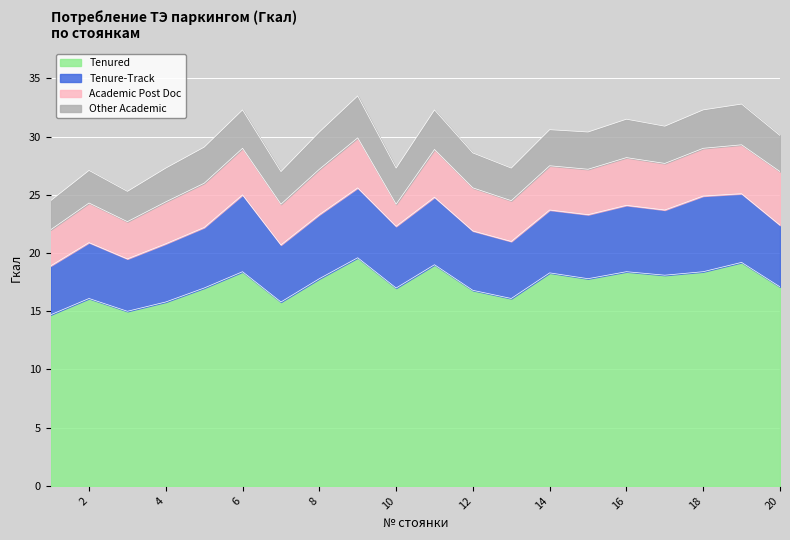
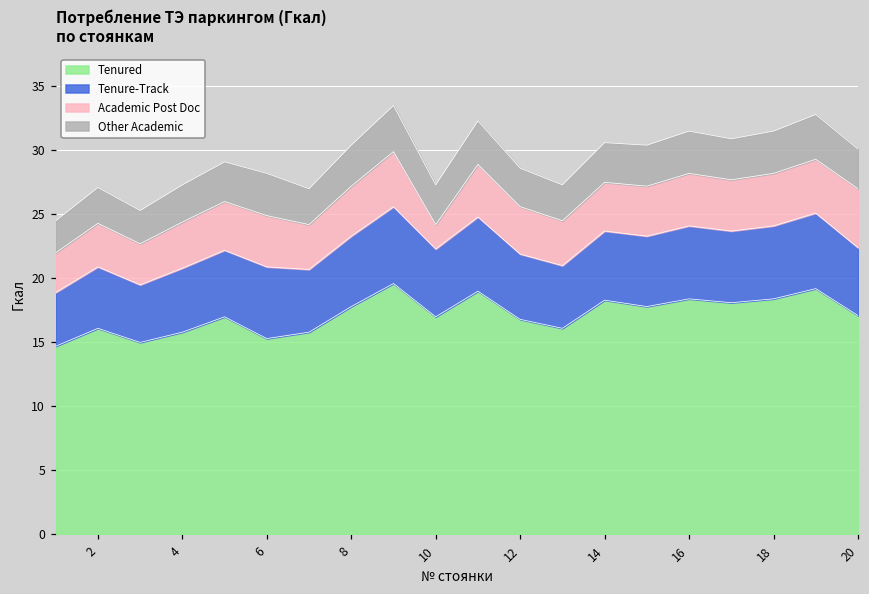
  {
    "Tenured": {
      "2": 16.1,
      "4": 15.8,
-     "6": 18.4,
+     "6": 15.3,
      "8": 17.8,
      "10": 17.0,
      "12": 16.8,
      "14": 18.3,
      "16": 18.4,
      "18": 18.4,
      "20": 17.1
    },
    "Tenure-Track": {
      "2": 4.8,
      "4": 5.0,
-     "6": 6.6,
+     "6": 5.6,
      "8": 5.5,
      "10": 5.3,
      "12": 5.1,
      "14": 5.4,
      "16": 5.7,
-     "18": 6.5,
+     "18": 5.7,
      "20": 5.3
    },
    "Academic Post Doc": {
      "2": 3.4,
      "4": 3.6,
      "6": 4.0,
      "8": 3.9,
      "10": 1.9,
      "12": 3.7,
      "14": 3.8,
      "16": 4.1,
      "18": 4.1,
      "20": 4.6
    },
    "Other Academic": {
      "2": 2.8,
      "4": 2.9,
      "6": 3.3,
      "8": 3.2,
      "10": 3.1,
      "12": 3.0,
      "14": 3.1,
      "16": 3.3,
      "18": 3.3,
      "20": 3.1
    }
  }
